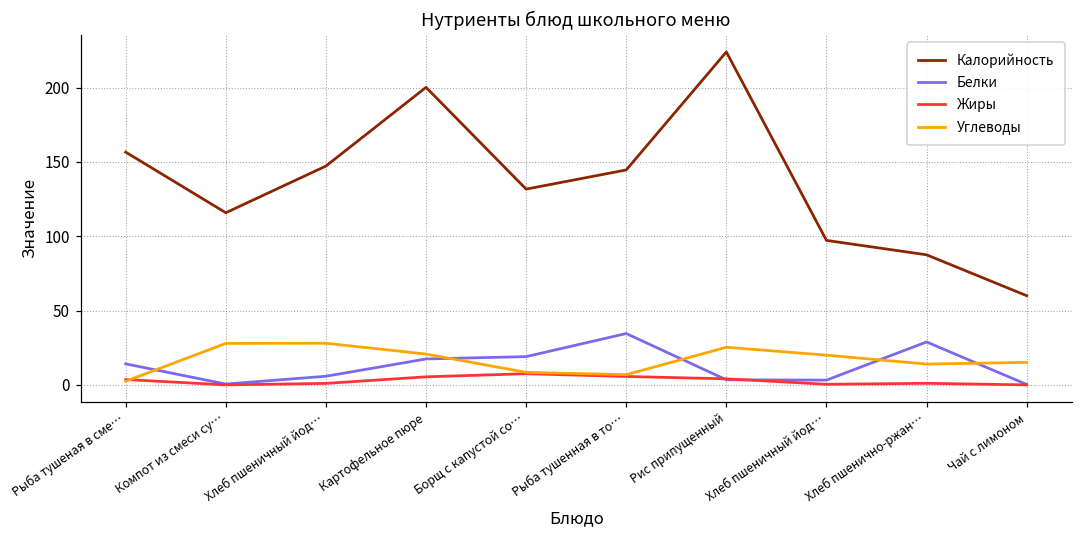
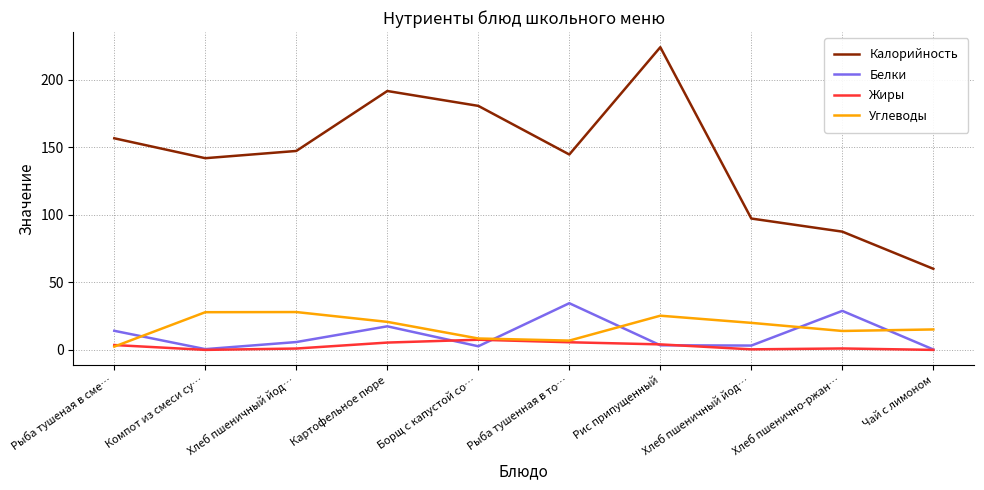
  {
    "Калорийность": {
      "Рыба тушеная в сме…": 157,
-     "Компот из смеси су…": 116,
-     "Картофельное пюре": 200,
-     "Борщ с капустой со…": 132,
+     "Компот из смеси су…": 142,
+     "Картофельное пюре": 192,
+     "Борщ с капустой со…": 181,
      "Рыба тушенная в то…": 145,
      "Рис припущенный": 224,
      "Хлеб пшенично-ржан…": 88,
      "Чай с лимоном": 60
    },
    "Белки": {
      "Рыба тушеная в сме…": 14,
      "Картофельное пюре": 17,
-     "Борщ с капустой со…": 19,
+     "Борщ с капустой со…": 3,
      "Рыба тушенная в то…": 35,
      "Хлеб пшенично-ржан…": 29
    },
    "Жиры": {
      "Картофельное пюре": 5,
      "Хлеб пшенично-ржан…": 1
    },
    "Углеводы": {
      "Компот из смеси су…": 28,
      "Картофельное пюре": 21,
      "Рис припущенный": 25,
      "Хлеб пшенично-ржан…": 14,
      "Чай с лимоном": 15
    }
  }
